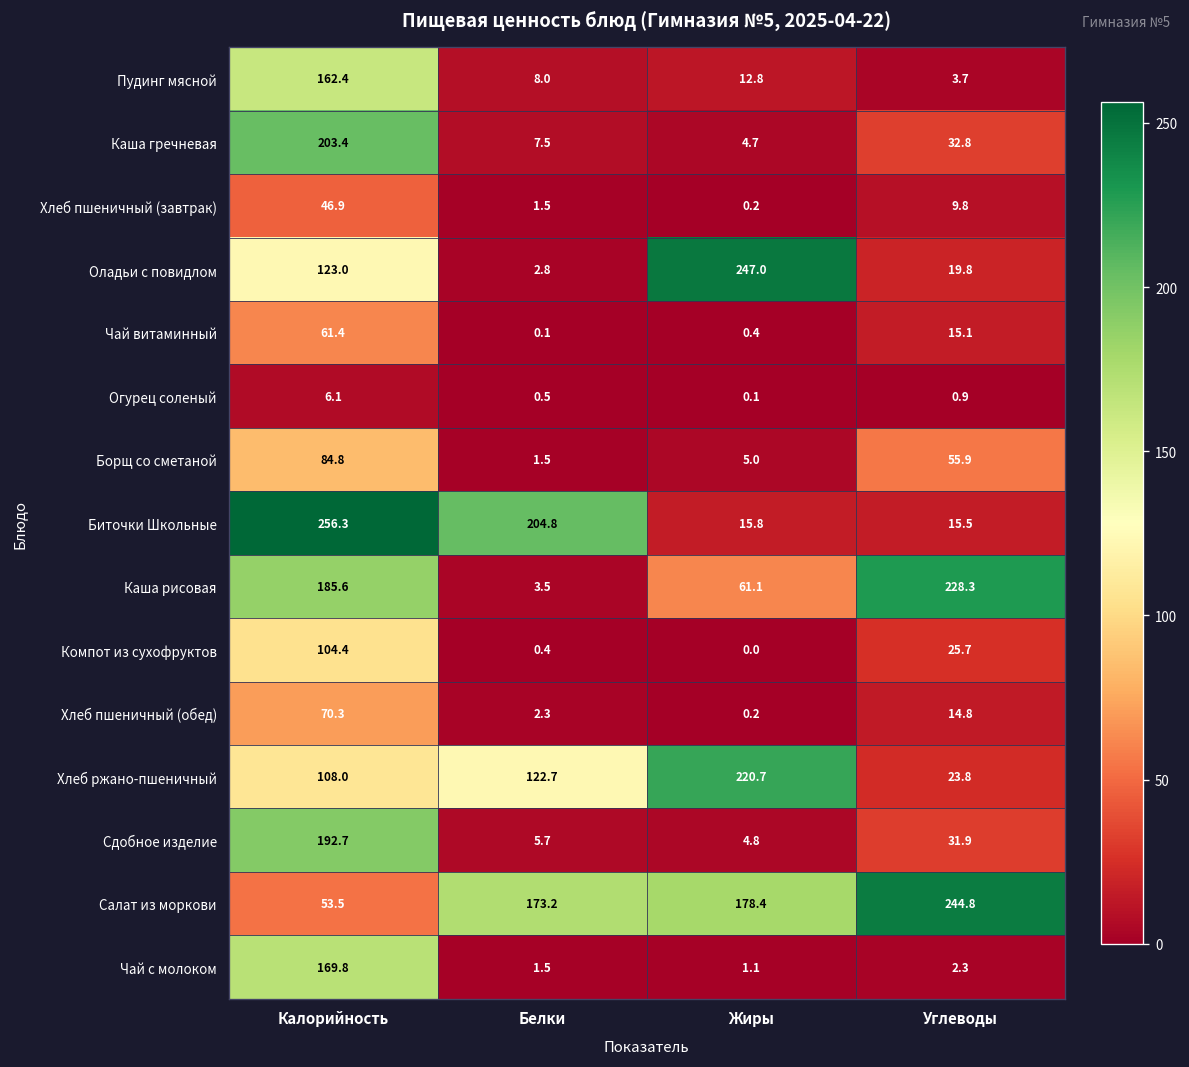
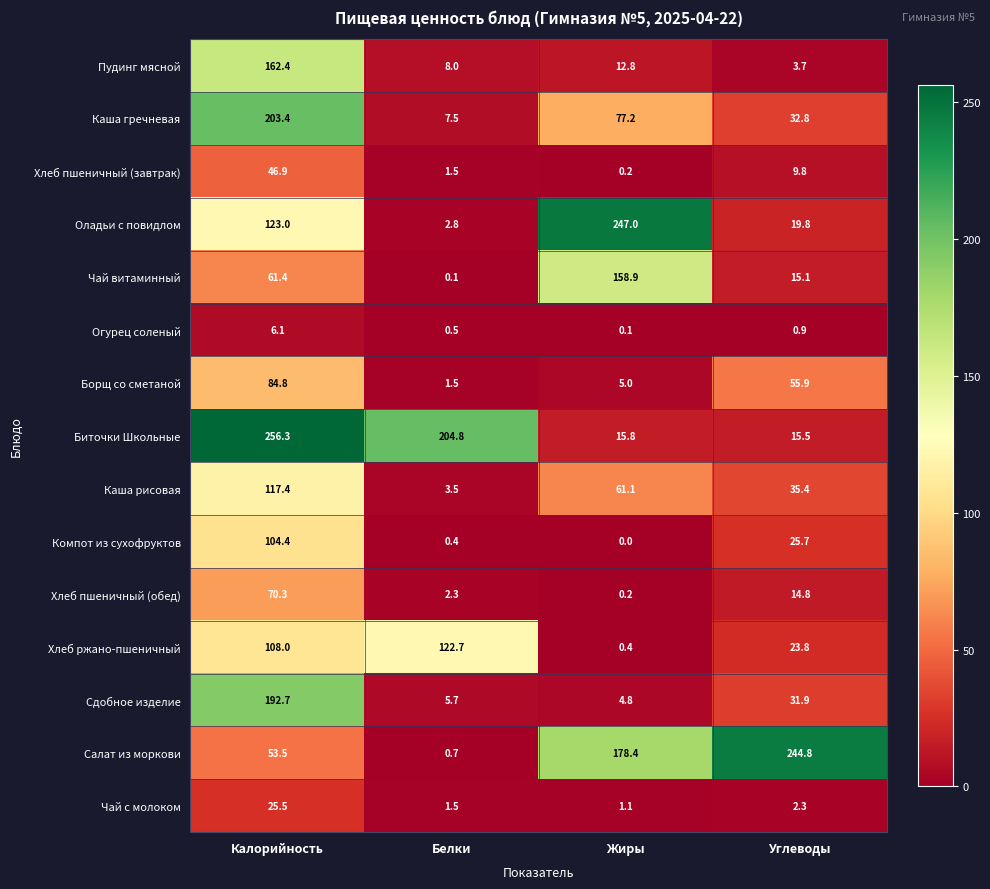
  {
    "Пудинг мясной": {
      "Калорийность": 162.4,
      "Белки": 8.0,
      "Жиры": 12.8,
      "Углеводы": 3.7
    },
    "Каша гречневая": {
      "Калорийность": 203.4,
      "Белки": 7.5,
-     "Жиры": 4.7,
+     "Жиры": 77.2,
      "Углеводы": 32.8
    },
    "Хлеб пшеничный (завтрак)": {
      "Калорийность": 46.9,
      "Белки": 1.5,
      "Жиры": 0.2,
      "Углеводы": 9.8
    },
    "Оладьи с повидлом": {
      "Калорийность": 123.0,
      "Белки": 2.8,
      "Жиры": 247.0,
      "Углеводы": 19.8
    },
    "Чай витаминный": {
      "Калорийность": 61.4,
      "Белки": 0.1,
-     "Жиры": 0.4,
+     "Жиры": 158.9,
      "Углеводы": 15.1
    },
    "Огурец соленый": {
      "Калорийность": 6.1,
      "Белки": 0.5,
      "Жиры": 0.1,
      "Углеводы": 0.9
    },
    "Борщ со сметаной": {
      "Калорийность": 84.8,
      "Белки": 1.5,
      "Жиры": 5.0,
      "Углеводы": 55.9
    },
    "Биточки Школьные": {
      "Калорийность": 256.3,
      "Белки": 204.8,
      "Жиры": 15.8,
      "Углеводы": 15.5
    },
    "Каша рисовая": {
-     "Калорийность": 185.6,
+     "Калорийность": 117.4,
      "Белки": 3.5,
      "Жиры": 61.1,
-     "Углеводы": 228.3
+     "Углеводы": 35.4
    },
    "Компот из сухофруктов": {
      "Калорийность": 104.4,
      "Белки": 0.4,
      "Жиры": 0.0,
      "Углеводы": 25.7
    },
    "Хлеб пшеничный (обед)": {
      "Калорийность": 70.3,
      "Белки": 2.3,
      "Жиры": 0.2,
      "Углеводы": 14.8
    },
    "Хлеб ржано-пшеничный": {
      "Калорийность": 108.0,
      "Белки": 122.7,
-     "Жиры": 220.7,
+     "Жиры": 0.4,
      "Углеводы": 23.8
    },
    "Сдобное изделие": {
      "Калорийность": 192.7,
      "Белки": 5.7,
      "Жиры": 4.8,
      "Углеводы": 31.9
    },
    "Салат из моркови": {
      "Калорийность": 53.5,
-     "Белки": 173.2,
+     "Белки": 0.7,
      "Жиры": 178.4,
      "Углеводы": 244.8
    },
    "Чай с молоком": {
-     "Калорийность": 169.8,
+     "Калорийность": 25.5,
      "Белки": 1.5,
      "Жиры": 1.1,
      "Углеводы": 2.3
    }
  }
